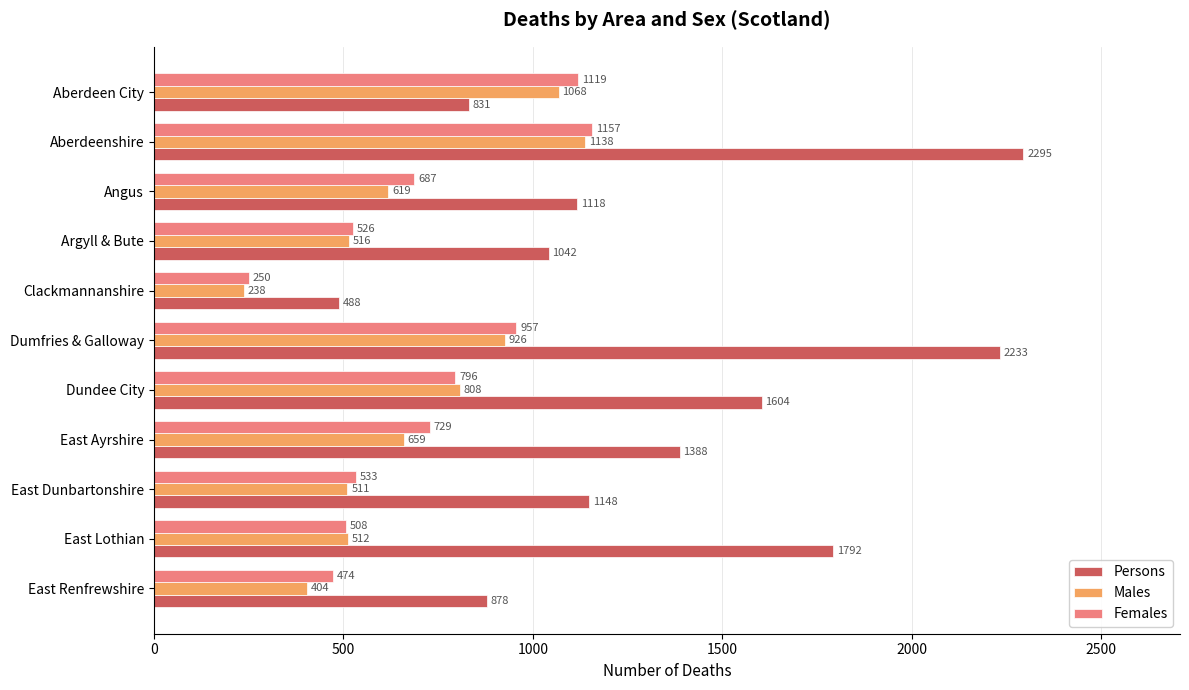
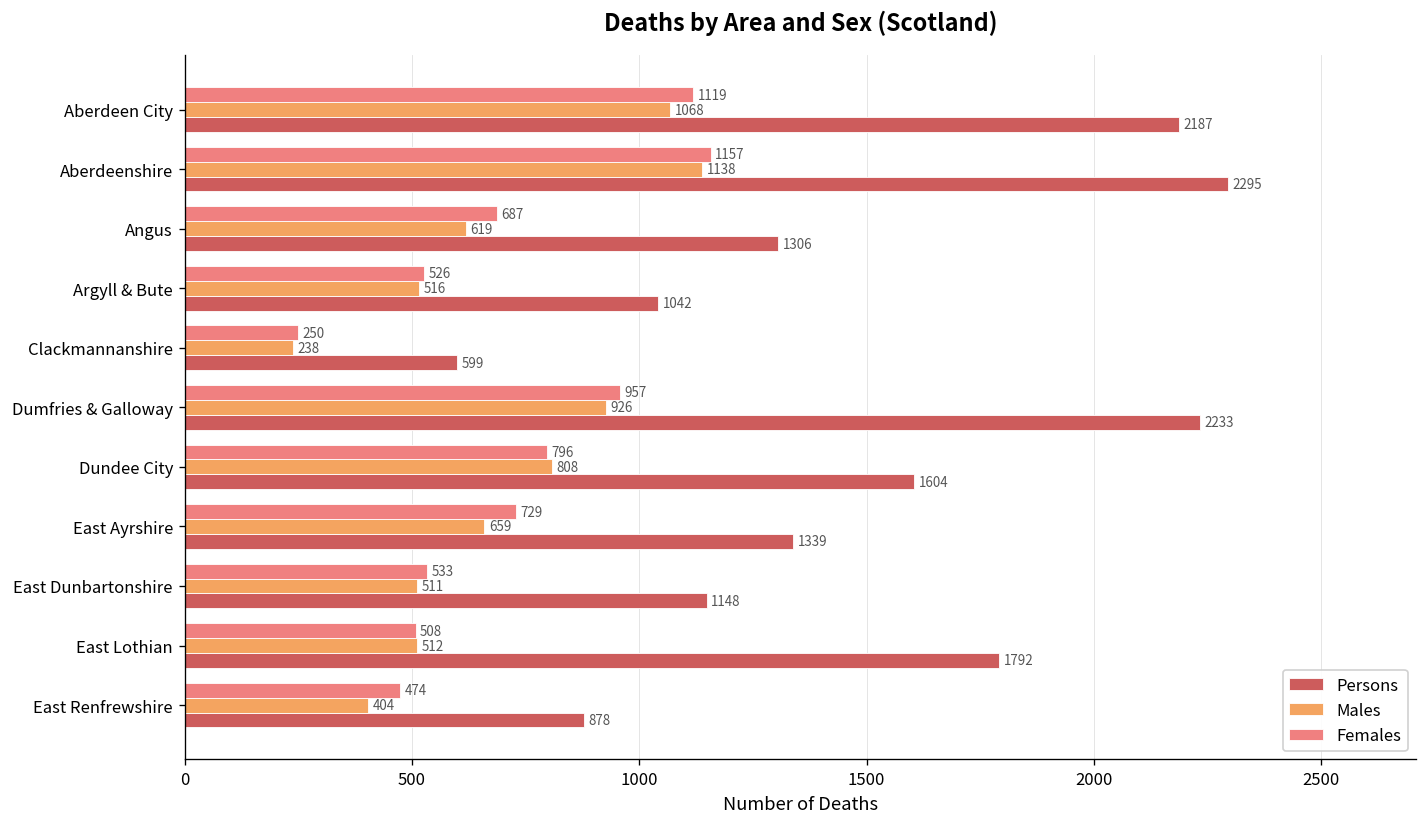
  {
    "Persons": {
-     "Aberdeen City": 831,
+     "Aberdeen City": 2187,
      "Aberdeenshire": 2295,
-     "Angus": 1118,
+     "Angus": 1306,
      "Argyll & Bute": 1042,
-     "Clackmannanshire": 488,
+     "Clackmannanshire": 599,
      "Dumfries & Galloway": 2233,
      "Dundee City": 1604,
-     "East Ayrshire": 1388,
+     "East Ayrshire": 1339,
      "East Dunbartonshire": 1148,
      "East Lothian": 1792,
      "East Renfrewshire": 878
    }
  }
